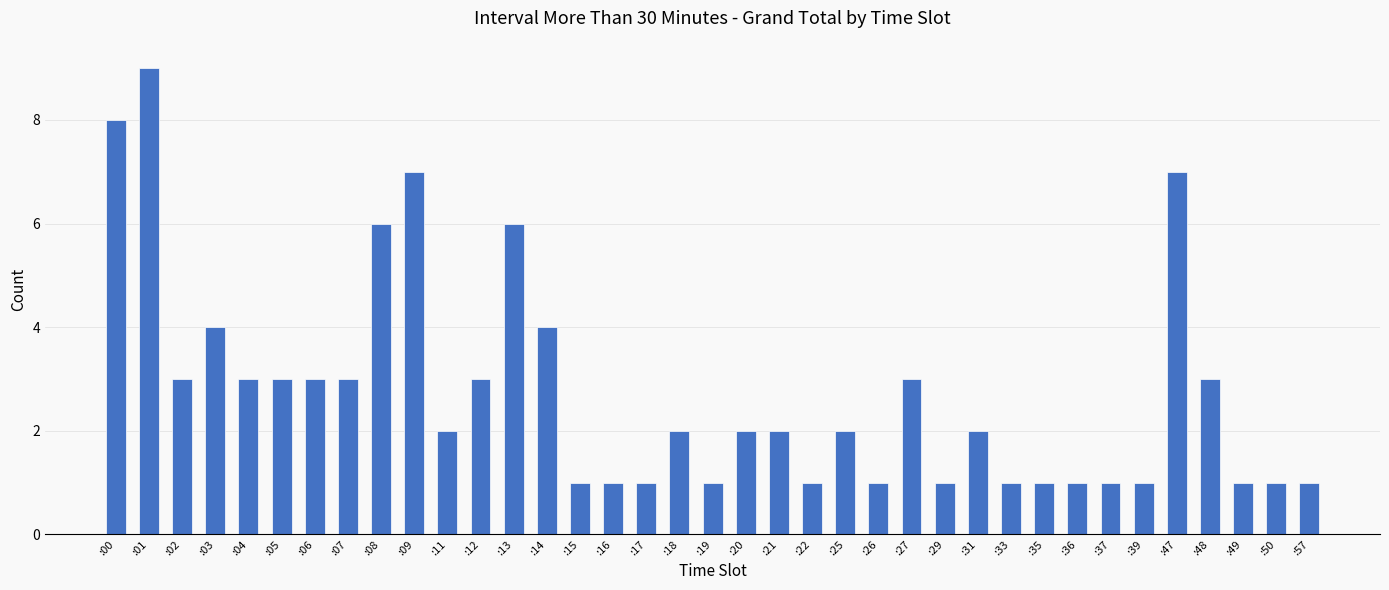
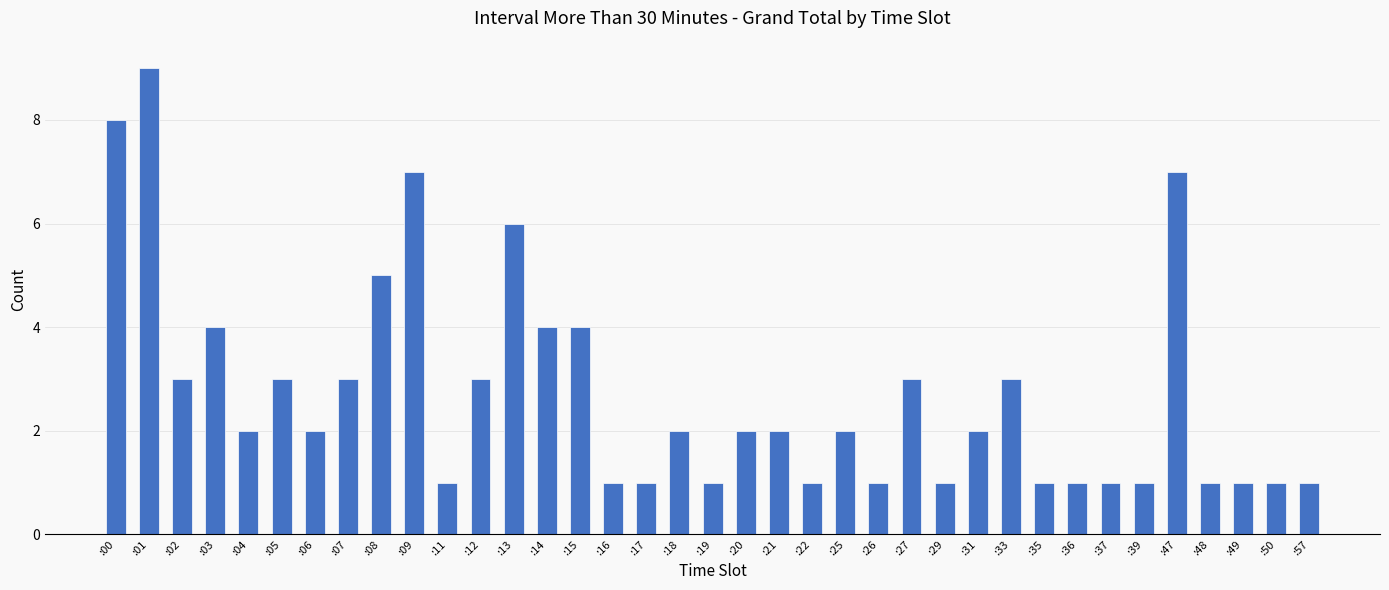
  {
    ":00": 8,
    ":01": 9,
    ":02": 3,
    ":03": 4,
-   ":04": 3,
+   ":04": 2,
    ":05": 3,
-   ":06": 3,
+   ":06": 2,
    ":07": 3,
-   ":08": 6,
+   ":08": 5,
    ":09": 7,
-   ":11": 2,
+   ":11": 1,
    ":12": 3,
    ":13": 6,
    ":14": 4,
-   ":15": 1,
+   ":15": 4,
    ":16": 1,
    ":17": 1,
    ":18": 2,
    ":19": 1,
    ":20": 2,
    ":21": 2,
    ":22": 1,
    ":25": 2,
    ":26": 1,
    ":27": 3,
    ":29": 1,
    ":31": 2,
-   ":33": 1,
+   ":33": 3,
    ":35": 1,
    ":36": 1,
    ":37": 1,
    ":39": 1,
    ":47": 7,
-   ":48": 3,
+   ":48": 1,
    ":49": 1,
    ":50": 1,
    ":57": 1
  }
